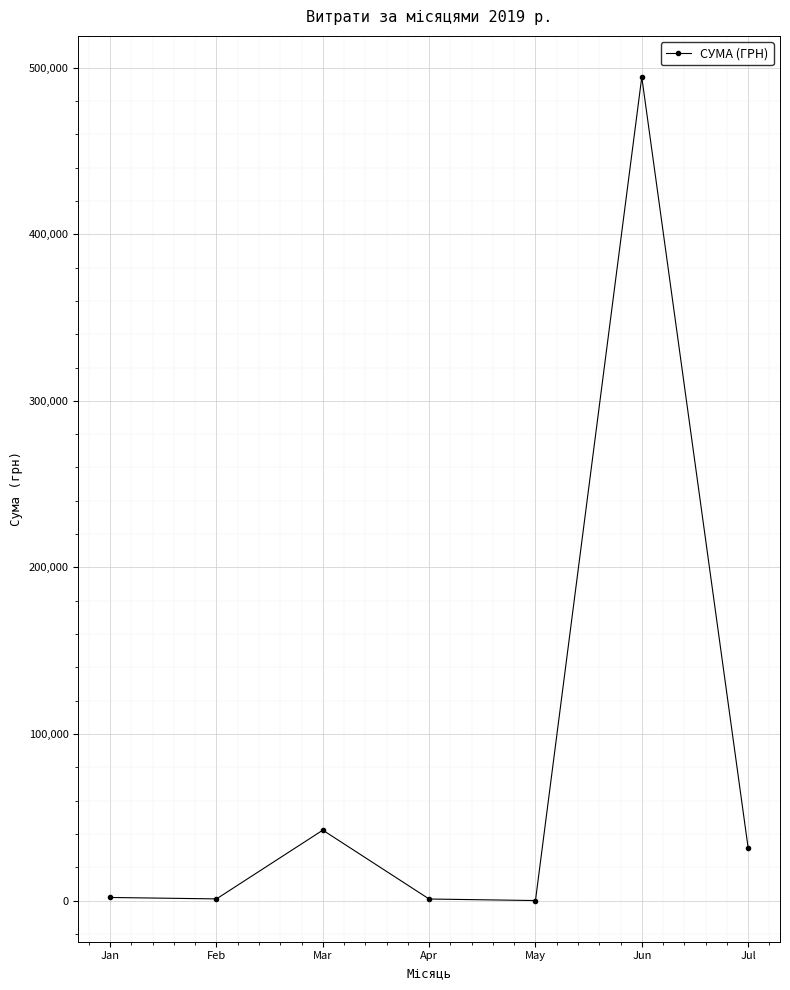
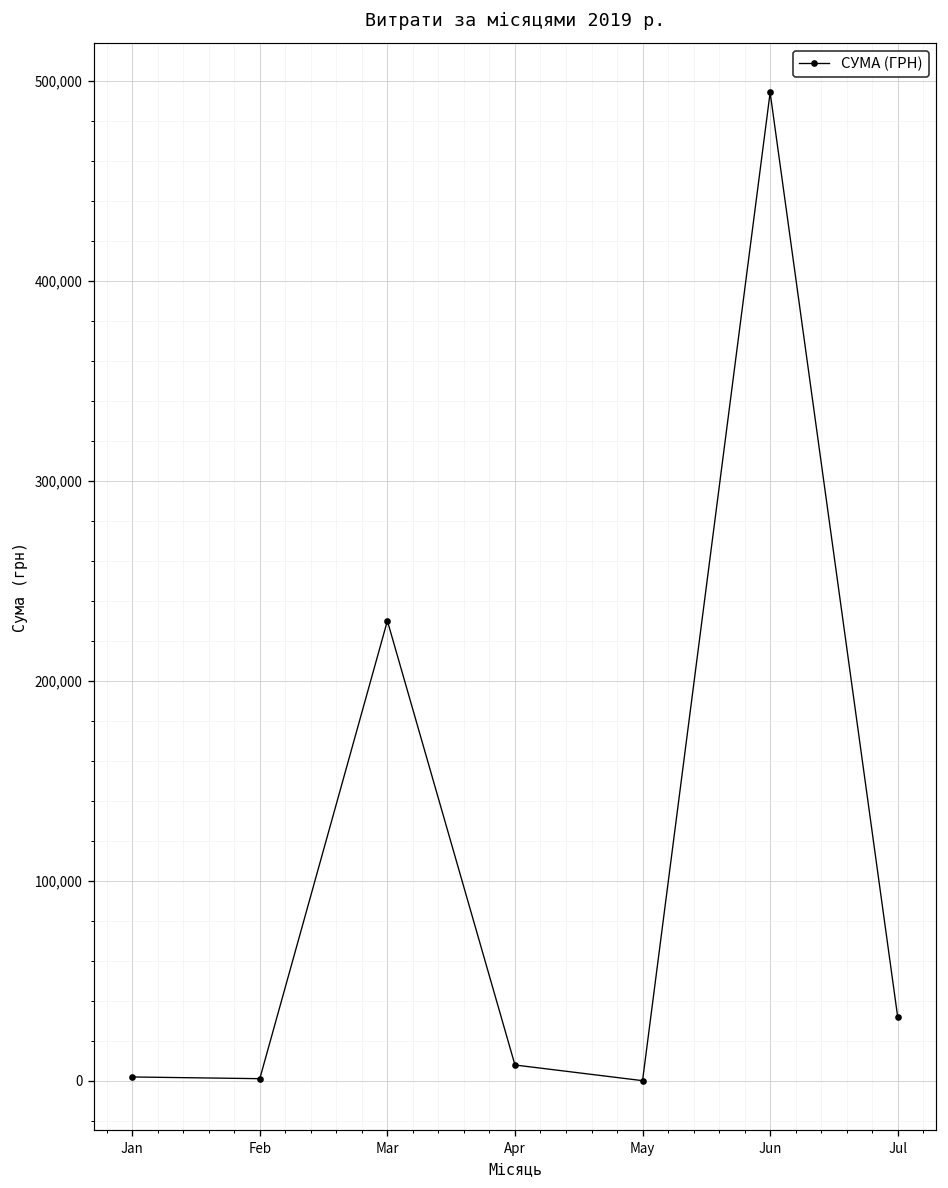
  {
    "Jan": "2,000",
    "Feb": "1,000",
-   "Mar": "42,000",
-   "Apr": "1,000",
+   "Mar": "230,000",
+   "Apr": "8,000",
    "May": "0",
    "Jun": "494,000",
    "Jul": "32,000"
  }
